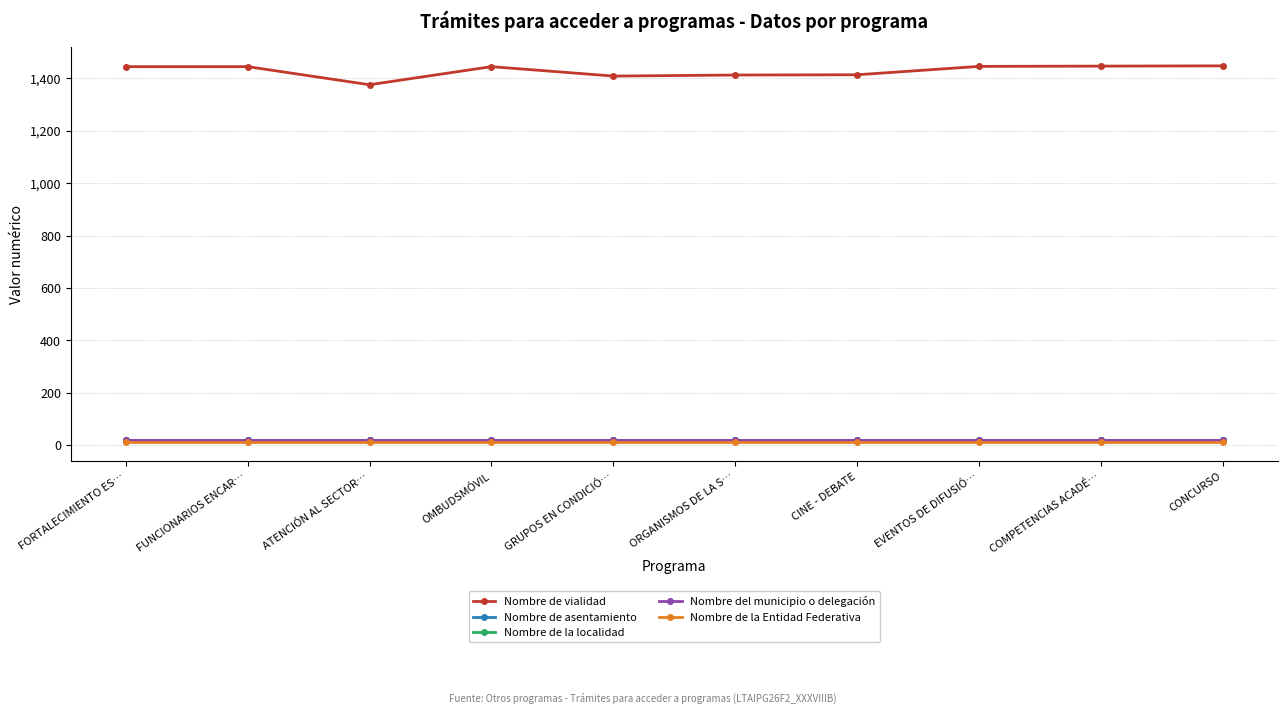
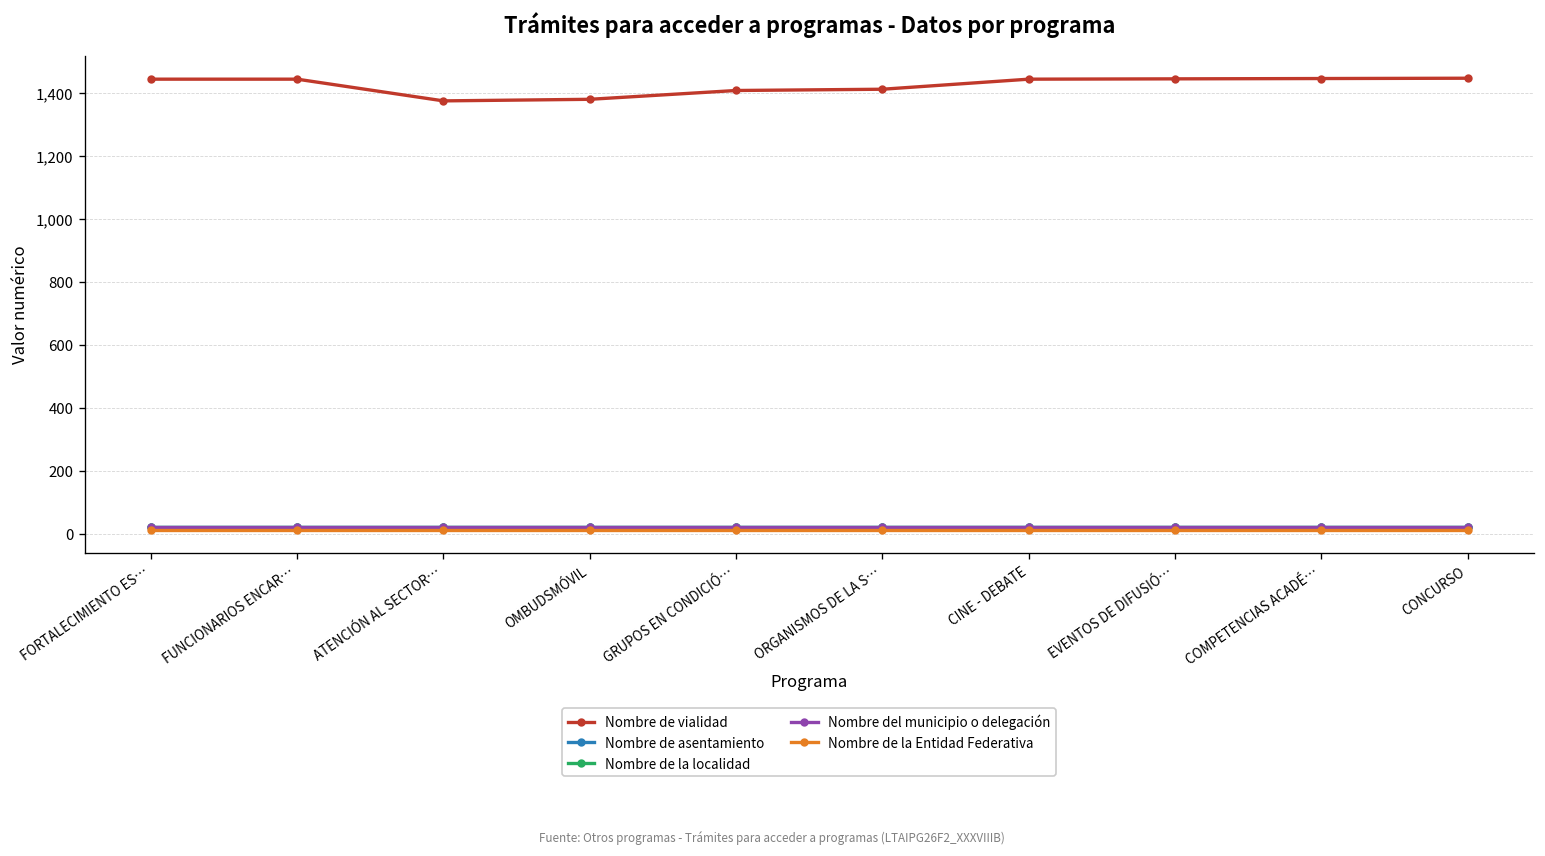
  {
    "Nombre de vialidad": {
      "FORTALECIMIENTO ES…": "1,440",
      "FUNCIONARIOS ENCAR…": "1,440",
      "ATENCIÓN AL SECTOR…": "1,380",
-     "OMBUDSMÓVIL": "1,440",
+     "OMBUDSMÓVIL": "1,380",
      "GRUPOS EN CONDICIÓ…": "1,410",
      "ORGANISMOS DE LA S…": "1,410",
-     "CINE - DEBATE": "1,410",
+     "CINE - DEBATE": "1,440",
      "EVENTOS DE DIFUSIÓ…": "1,450",
      "COMPETENCIAS ACADÉ…": "1,450",
      "CONCURSO": "1,450"
    }
  }
